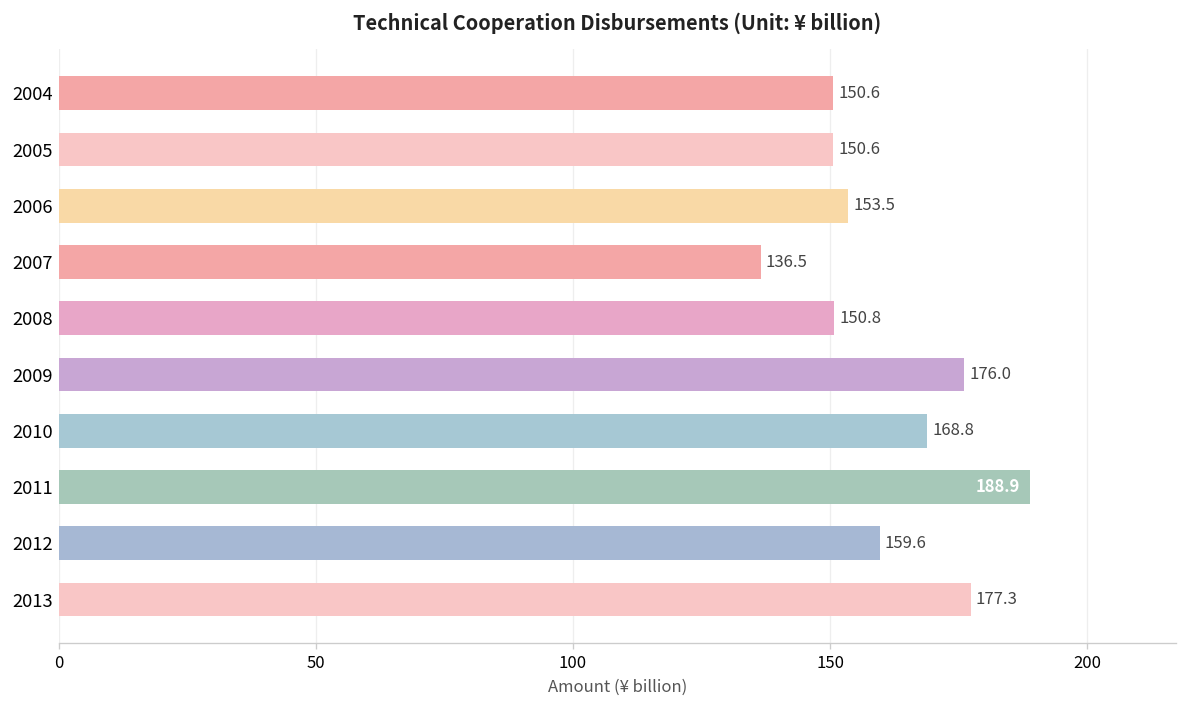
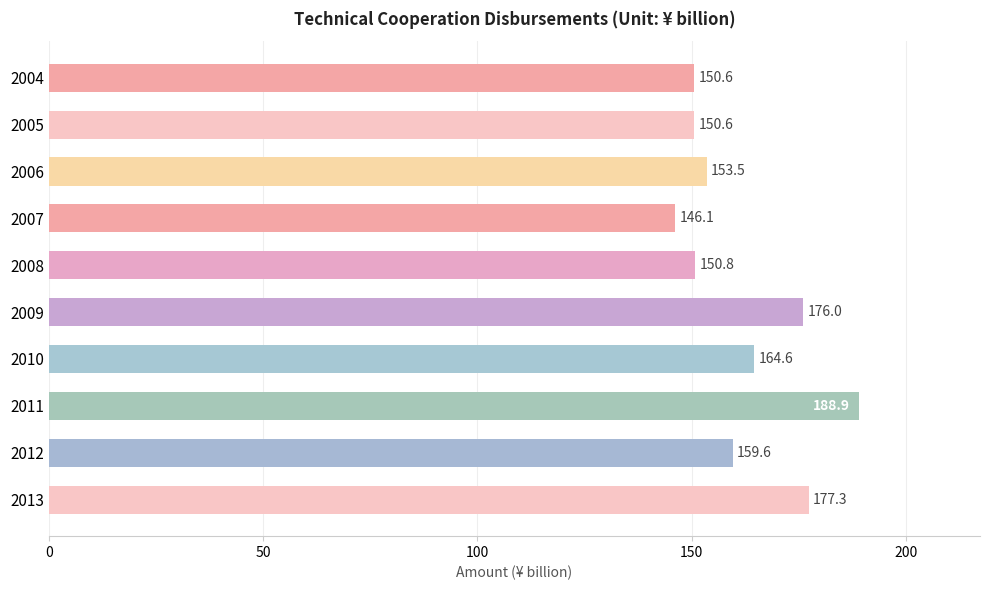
  {
    "2004": 150.6,
    "2005": 150.6,
    "2006": 153.5,
-   "2007": 136.5,
+   "2007": 146.1,
    "2008": 150.8,
    "2009": 176.0,
-   "2010": 168.8,
+   "2010": 164.6,
    "2011": 188.9,
    "2012": 159.6,
    "2013": 177.3
  }
